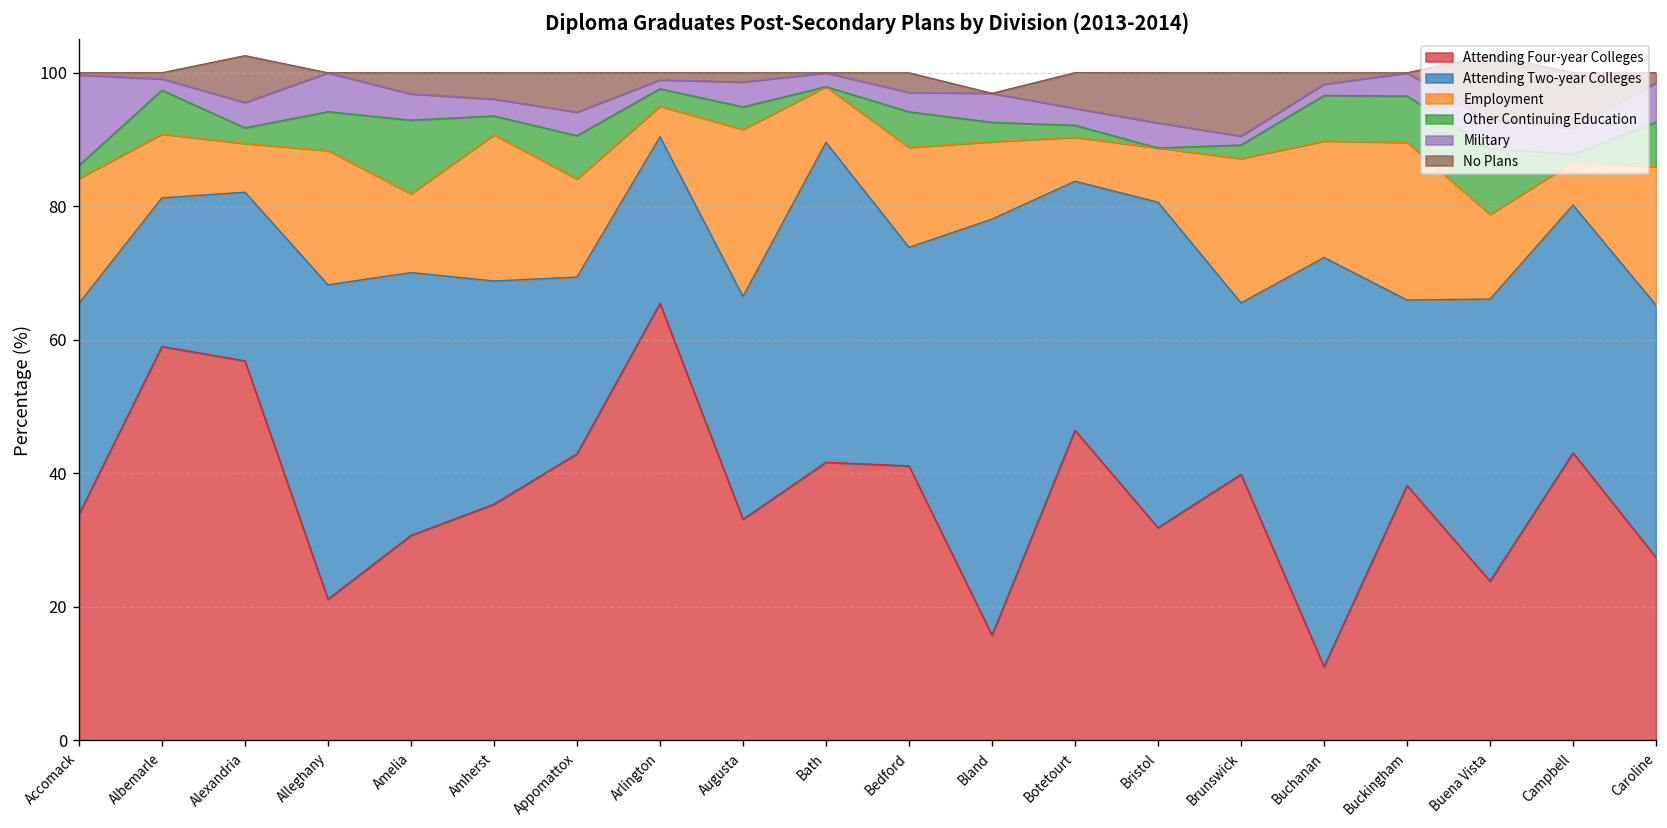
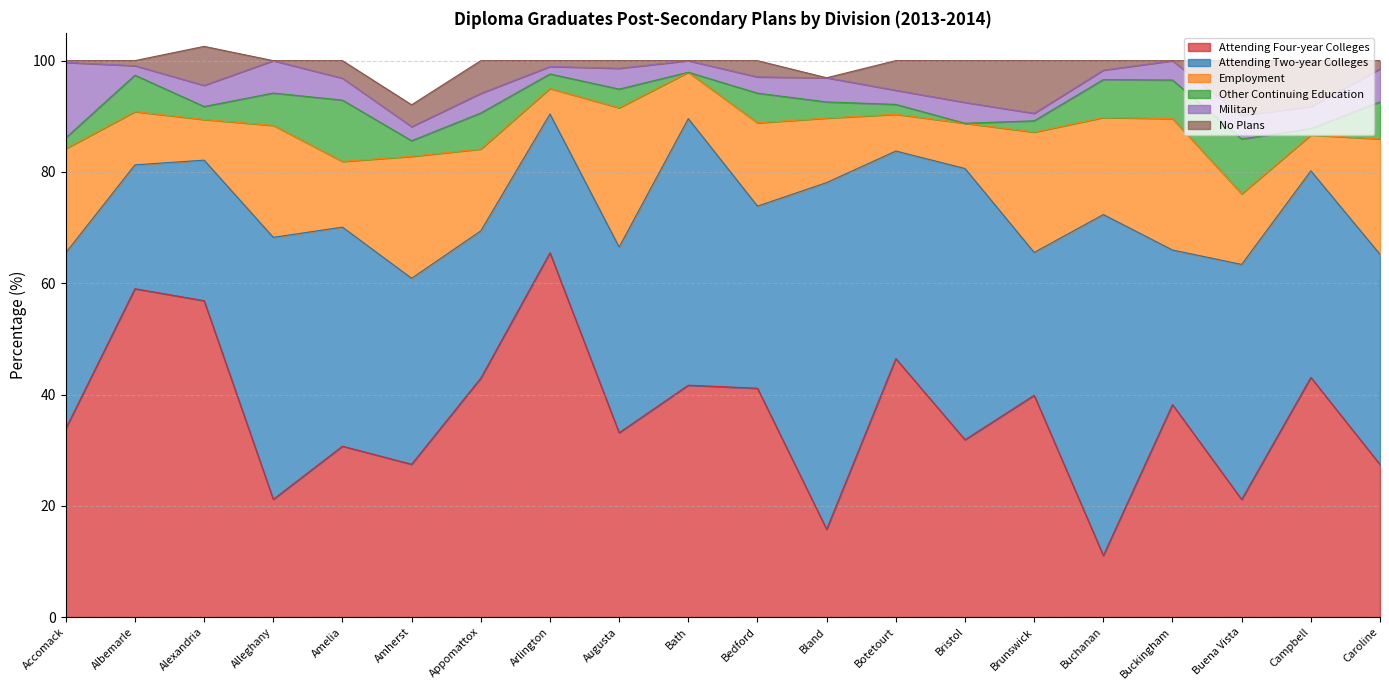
  {
    "Attending Four-year Colleges": {
      "Accomack": 34,
      "Albemarle": 59,
      "Alexandria": 57,
      "Alleghany": 21,
      "Amelia": 31,
-     "Amherst": 35,
+     "Amherst": 27,
      "Appomattox": 43,
      "Arlington": 65,
      "Augusta": 33,
      "Bath": 42,
      "Bedford": 41,
      "Bland": 16,
      "Botetourt": 46,
      "Bristol": 32,
      "Brunswick": 40,
      "Buchanan": 11,
      "Buckingham": 38,
-     "Buena Vista": 24,
+     "Buena Vista": 21,
      "Campbell": 43,
      "Caroline": 27
    },
    "Attending Two-year Colleges": {
      "Accomack": 32,
      "Albemarle": 22,
      "Alexandria": 25,
      "Alleghany": 47,
      "Amelia": 39,
      "Amherst": 33,
      "Appomattox": 26,
      "Arlington": 25,
      "Augusta": 33,
      "Bath": 48,
      "Bedford": 33,
      "Bland": 62,
      "Botetourt": 37,
      "Bristol": 49,
      "Brunswick": 26,
      "Buchanan": 61,
      "Buckingham": 28,
      "Buena Vista": 42,
      "Campbell": 37,
      "Caroline": 38
    },
    "Employment": {
      "Accomack": 19,
      "Albemarle": 10,
      "Alexandria": 7,
      "Alleghany": 20,
      "Amelia": 12,
      "Amherst": 22,
      "Appomattox": 15,
      "Arlington": 5,
      "Augusta": 25,
      "Bedford": 15,
      "Bland": 12,
      "Botetourt": 7,
      "Brunswick": 22,
      "Buchanan": 17,
      "Buckingham": 24,
      "Buena Vista": 13,
      "Caroline": 21
    },
    "Other Continuing Education": {
      "Accomack": 2,
      "Albemarle": 7,
      "Alexandria": 2,
      "Alleghany": 6,
      "Amelia": 11,
      "Amherst": 3,
      "Appomattox": 6,
      "Arlington": 3,
      "Augusta": 3,
      "Bedford": 5,
      "Bland": 3,
      "Botetourt": 2,
      "Brunswick": 2,
      "Buchanan": 7,
      "Buckingham": 7,
      "Caroline": 7
    },
    "Military": {
      "Albemarle": 2,
      "Alexandria": 4,
      "Amelia": 4,
      "Amherst": 3,
      "Appomattox": 4,
      "Arlington": 1,
      "Augusta": 4,
      "Bedford": 3,
      "Botetourt": 3,
      "Bristol": 4,
      "Brunswick": 1,
      "Buchanan": 2,
      "Caroline": 6
    },
    "No Plans": {
      "Albemarle": 1,
      "Alexandria": 7,
      "Amelia": 3,
      "Amherst": 4,
      "Appomattox": 6,
      "Arlington": 1,
      "Augusta": 1,
      "Bedford": 3,
      "Botetourt": 5,
      "Bristol": 8,
      "Brunswick": 9,
      "Buchanan": 2,
      "Caroline": 1
    }
  }
